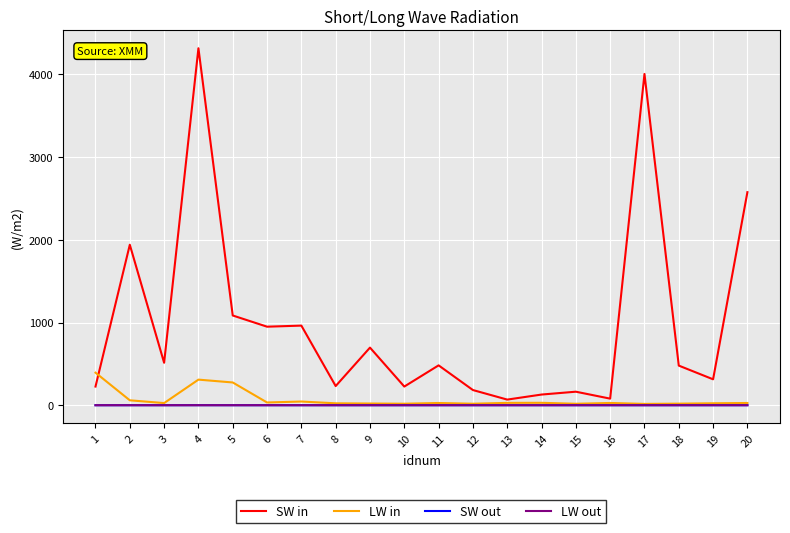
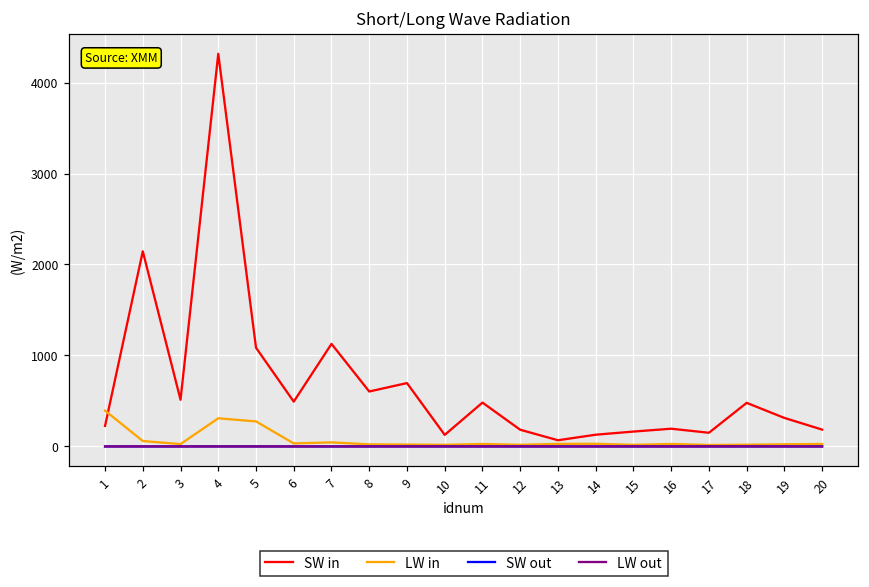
  {
    "SW in": {
      "1": 200,
-     "2": 1900,
+     "2": 2100,
      "3": 500,
      "4": 4300,
      "5": 1100,
-     "6": 900,
-     "7": 1000,
-     "8": 200,
+     "6": 500,
+     "7": 1100,
+     "8": 600,
      "9": 700,
-     "10": 200,
+     "10": 100,
      "11": 500,
      "12": 200,
      "13": 100,
      "14": 100,
      "15": 200,
-     "16": 100,
-     "17": 4000,
+     "16": 200,
+     "17": 200,
      "18": 500,
      "19": 300,
-     "20": 2600
+     "20": 200
    },
    "LW in": {
      "1": 400,
      "2": 100,
      "4": 300,
      "5": 300,
      "6": 0,
      "7": 0
    },
    "LW out": {
      "1": 0,
      "2": 0,
      "4": 0,
      "5": 0,
      "6": 0,
      "7": 0
    }
  }
